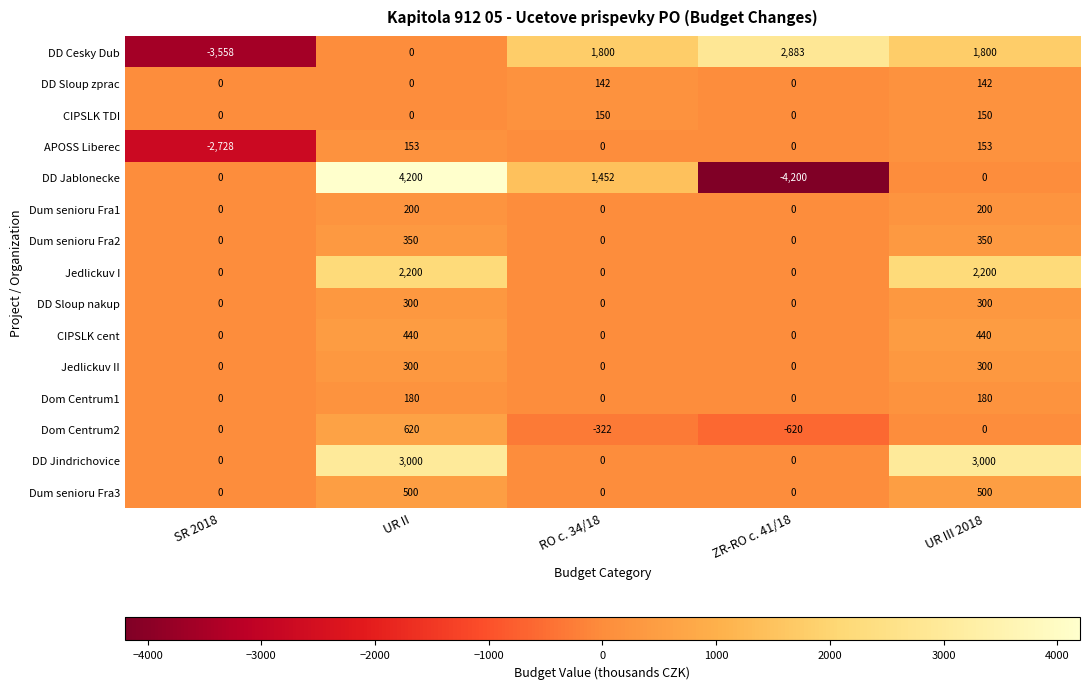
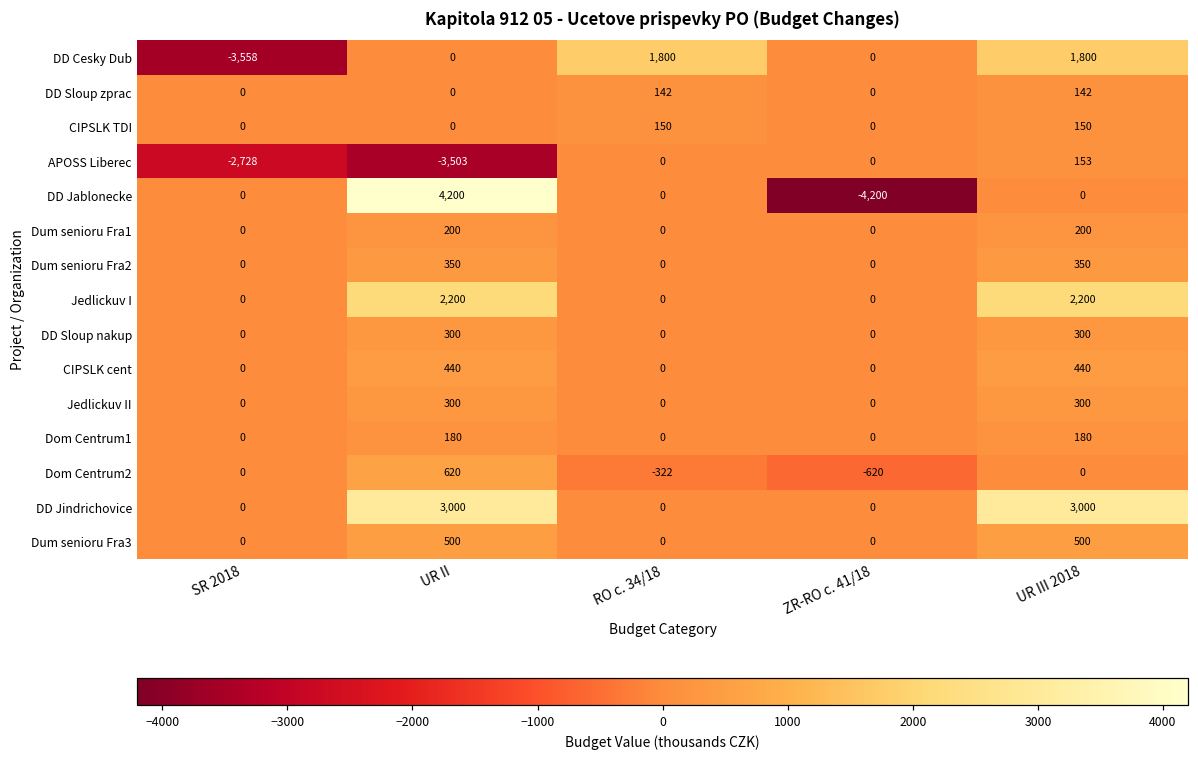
  {
    "DD Cesky Dub": {
      "SR 2018": "-3,558",
      "UR II": "0",
      "RO c. 34/18": "1,800",
-     "ZR-RO c. 41/18": "2,883",
+     "ZR-RO c. 41/18": "0",
      "UR III 2018": "1,800"
    },
    "DD Sloup zprac": {
      "SR 2018": "0",
      "UR II": "0",
      "RO c. 34/18": "142",
      "ZR-RO c. 41/18": "0",
      "UR III 2018": "142"
    },
    "CIPSLK TDI": {
      "SR 2018": "0",
      "UR II": "0",
      "RO c. 34/18": "150",
      "ZR-RO c. 41/18": "0",
      "UR III 2018": "150"
    },
    "APOSS Liberec": {
      "SR 2018": "-2,728",
-     "UR II": "153",
+     "UR II": "-3,503",
      "RO c. 34/18": "0",
      "ZR-RO c. 41/18": "0",
      "UR III 2018": "153"
    },
    "DD Jablonecke": {
      "SR 2018": "0",
      "UR II": "4,200",
-     "RO c. 34/18": "1,452",
+     "RO c. 34/18": "0",
      "ZR-RO c. 41/18": "-4,200",
      "UR III 2018": "0"
    },
    "Dum senioru Fra1": {
      "SR 2018": "0",
      "UR II": "200",
      "RO c. 34/18": "0",
      "ZR-RO c. 41/18": "0",
      "UR III 2018": "200"
    },
    "Dum senioru Fra2": {
      "SR 2018": "0",
      "UR II": "350",
      "RO c. 34/18": "0",
      "ZR-RO c. 41/18": "0",
      "UR III 2018": "350"
    },
    "Jedlickuv I": {
      "SR 2018": "0",
      "UR II": "2,200",
      "RO c. 34/18": "0",
      "ZR-RO c. 41/18": "0",
      "UR III 2018": "2,200"
    },
    "DD Sloup nakup": {
      "SR 2018": "0",
      "UR II": "300",
      "RO c. 34/18": "0",
      "ZR-RO c. 41/18": "0",
      "UR III 2018": "300"
    },
    "CIPSLK cent": {
      "SR 2018": "0",
      "UR II": "440",
      "RO c. 34/18": "0",
      "ZR-RO c. 41/18": "0",
      "UR III 2018": "440"
    },
    "Jedlickuv II": {
      "SR 2018": "0",
      "UR II": "300",
      "RO c. 34/18": "0",
      "ZR-RO c. 41/18": "0",
      "UR III 2018": "300"
    },
    "Dom Centrum1": {
      "SR 2018": "0",
      "UR II": "180",
      "RO c. 34/18": "0",
      "ZR-RO c. 41/18": "0",
      "UR III 2018": "180"
    },
    "Dom Centrum2": {
      "SR 2018": "0",
      "UR II": "620",
      "RO c. 34/18": "-322",
      "ZR-RO c. 41/18": "-620",
      "UR III 2018": "0"
    },
    "DD Jindrichovice": {
      "SR 2018": "0",
      "UR II": "3,000",
      "RO c. 34/18": "0",
      "ZR-RO c. 41/18": "0",
      "UR III 2018": "3,000"
    },
    "Dum senioru Fra3": {
      "SR 2018": "0",
      "UR II": "500",
      "RO c. 34/18": "0",
      "ZR-RO c. 41/18": "0",
      "UR III 2018": "500"
    }
  }
